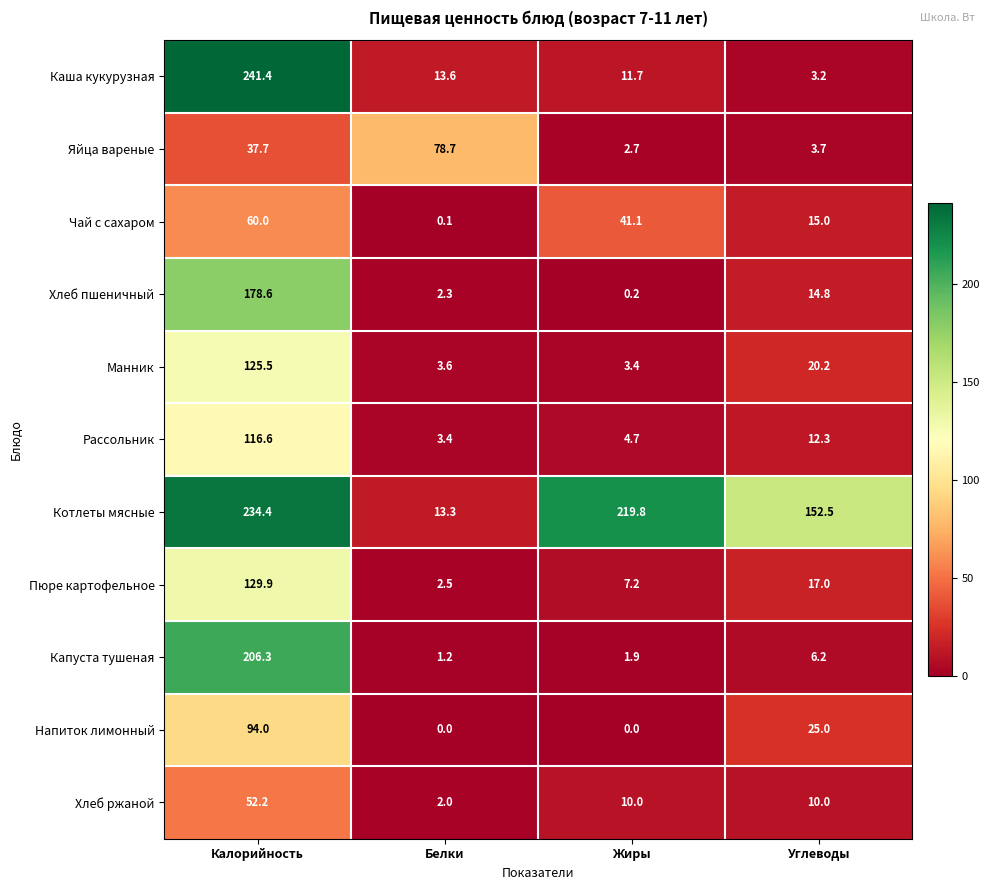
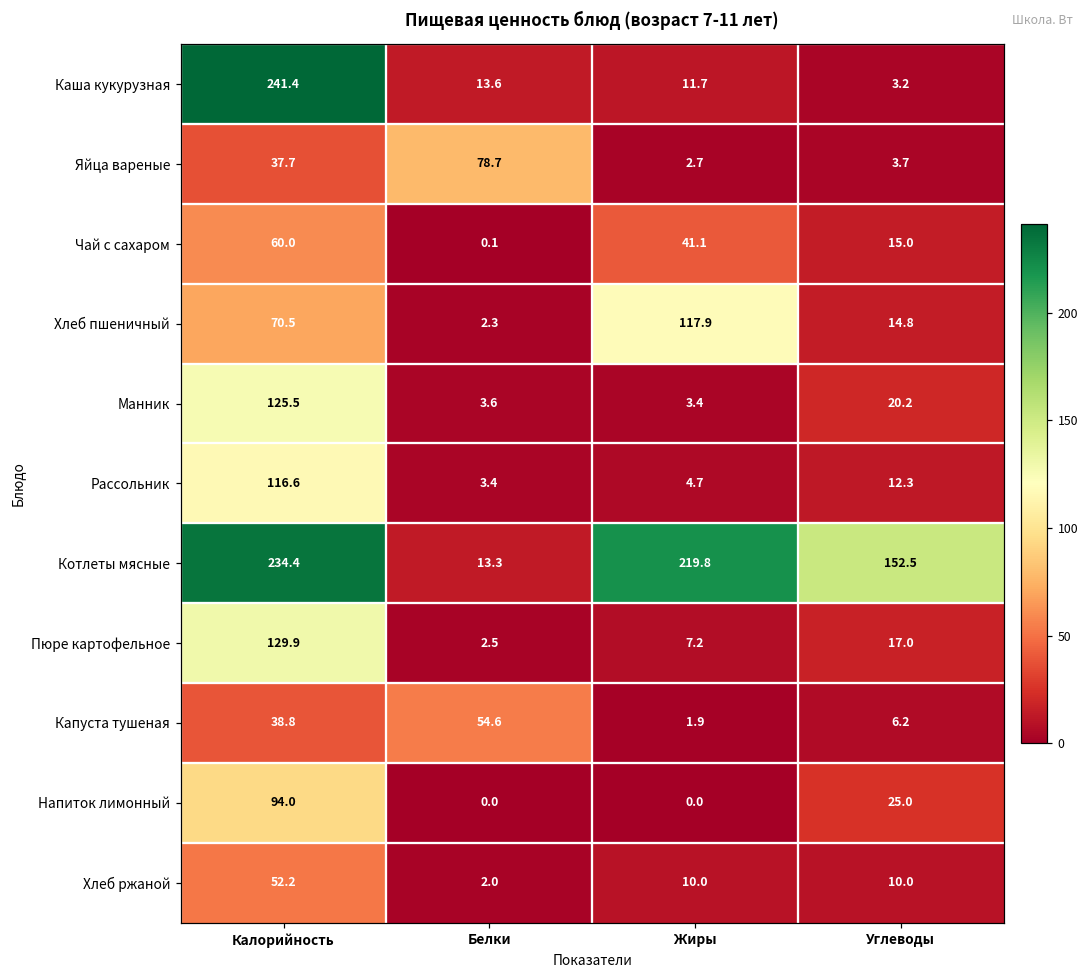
  {
    "Каша кукурузная": {
      "Калорийность": 241.4,
      "Белки": 13.6,
      "Жиры": 11.7,
      "Углеводы": 3.2
    },
    "Яйца вареные": {
      "Калорийность": 37.7,
      "Белки": 78.7,
      "Жиры": 2.7,
      "Углеводы": 3.7
    },
    "Чай с сахаром": {
      "Калорийность": 60.0,
      "Белки": 0.1,
      "Жиры": 41.1,
      "Углеводы": 15.0
    },
    "Хлеб пшеничный": {
-     "Калорийность": 178.6,
+     "Калорийность": 70.5,
      "Белки": 2.3,
-     "Жиры": 0.2,
+     "Жиры": 117.9,
      "Углеводы": 14.8
    },
    "Манник": {
      "Калорийность": 125.5,
      "Белки": 3.6,
      "Жиры": 3.4,
      "Углеводы": 20.2
    },
    "Рассольник": {
      "Калорийность": 116.6,
      "Белки": 3.4,
      "Жиры": 4.7,
      "Углеводы": 12.3
    },
    "Котлеты мясные": {
      "Калорийность": 234.4,
      "Белки": 13.3,
      "Жиры": 219.8,
      "Углеводы": 152.5
    },
    "Пюре картофельное": {
      "Калорийность": 129.9,
      "Белки": 2.5,
      "Жиры": 7.2,
      "Углеводы": 17.0
    },
    "Капуста тушеная": {
-     "Калорийность": 206.3,
-     "Белки": 1.2,
+     "Калорийность": 38.8,
+     "Белки": 54.6,
      "Жиры": 1.9,
      "Углеводы": 6.2
    },
    "Напиток лимонный": {
      "Калорийность": 94.0,
      "Белки": 0.0,
      "Жиры": 0.0,
      "Углеводы": 25.0
    },
    "Хлеб ржаной": {
      "Калорийность": 52.2,
      "Белки": 2.0,
      "Жиры": 10.0,
      "Углеводы": 10.0
    }
  }
